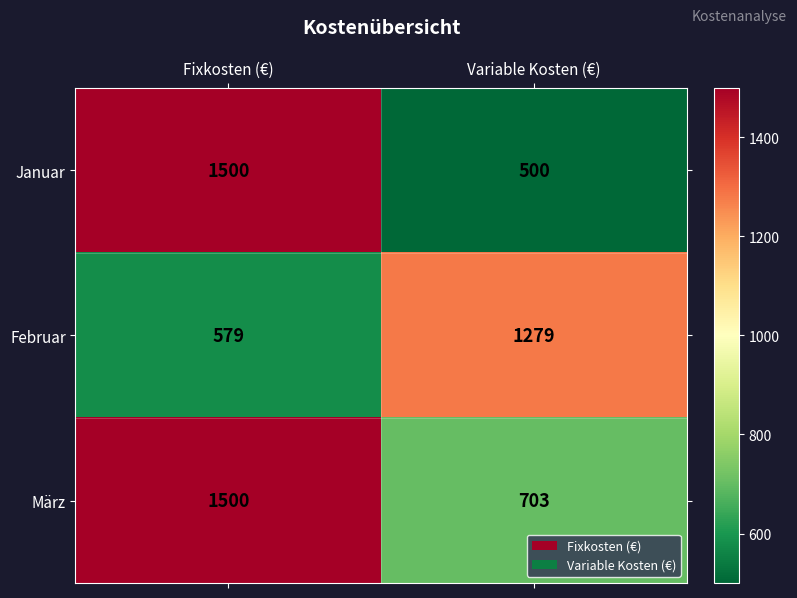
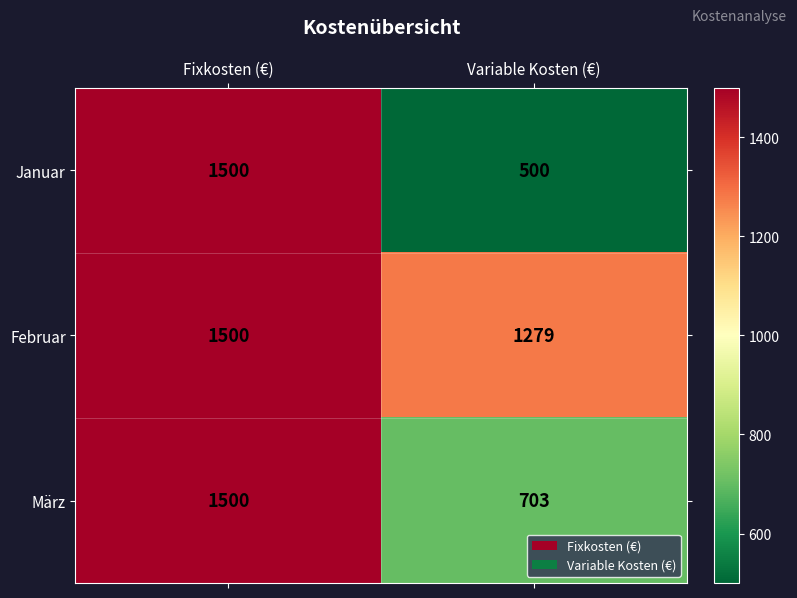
  {
    "Januar": {
      "Fixkosten (€)": 1500,
      "Variable Kosten (€)": 500
    },
    "Februar": {
-     "Fixkosten (€)": 579,
+     "Fixkosten (€)": 1500,
      "Variable Kosten (€)": 1279
    },
    "März": {
      "Fixkosten (€)": 1500,
      "Variable Kosten (€)": 703
    }
  }
